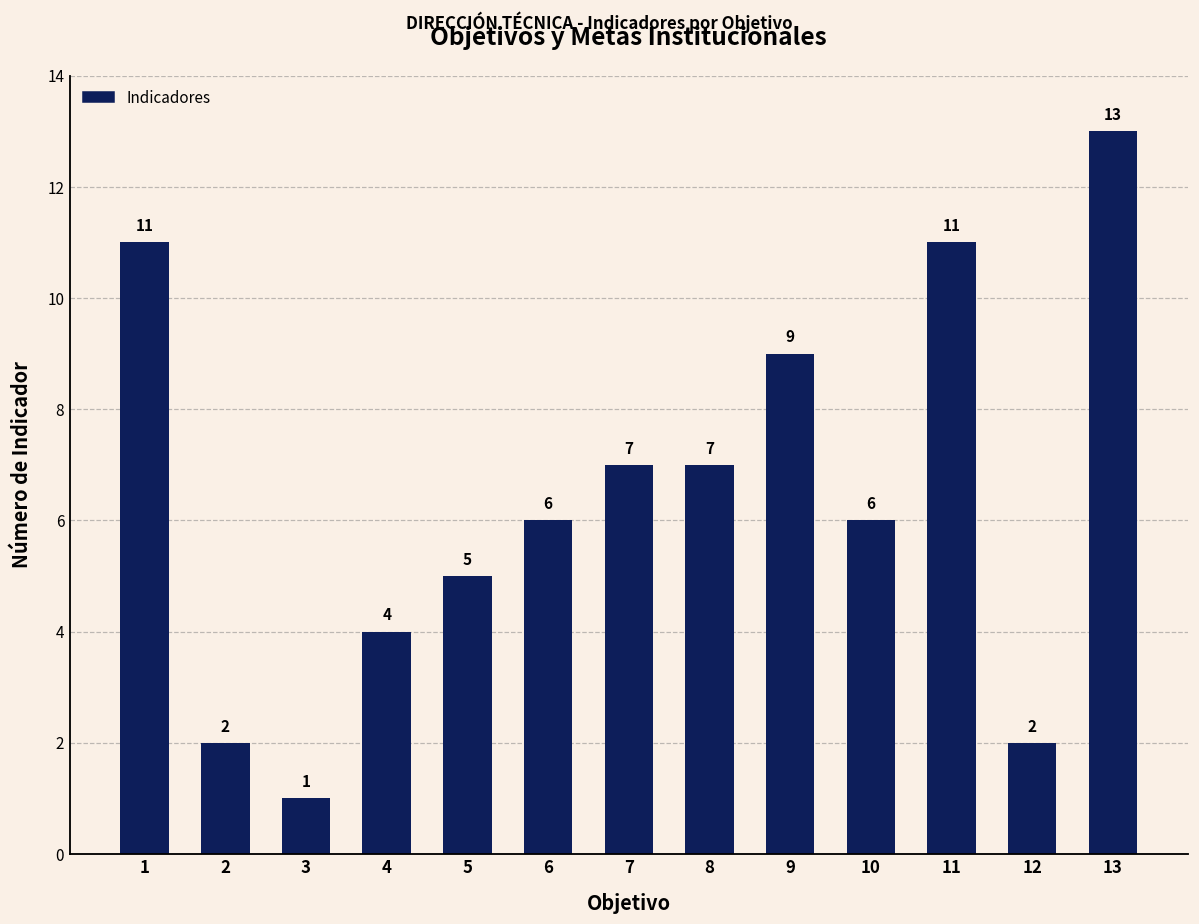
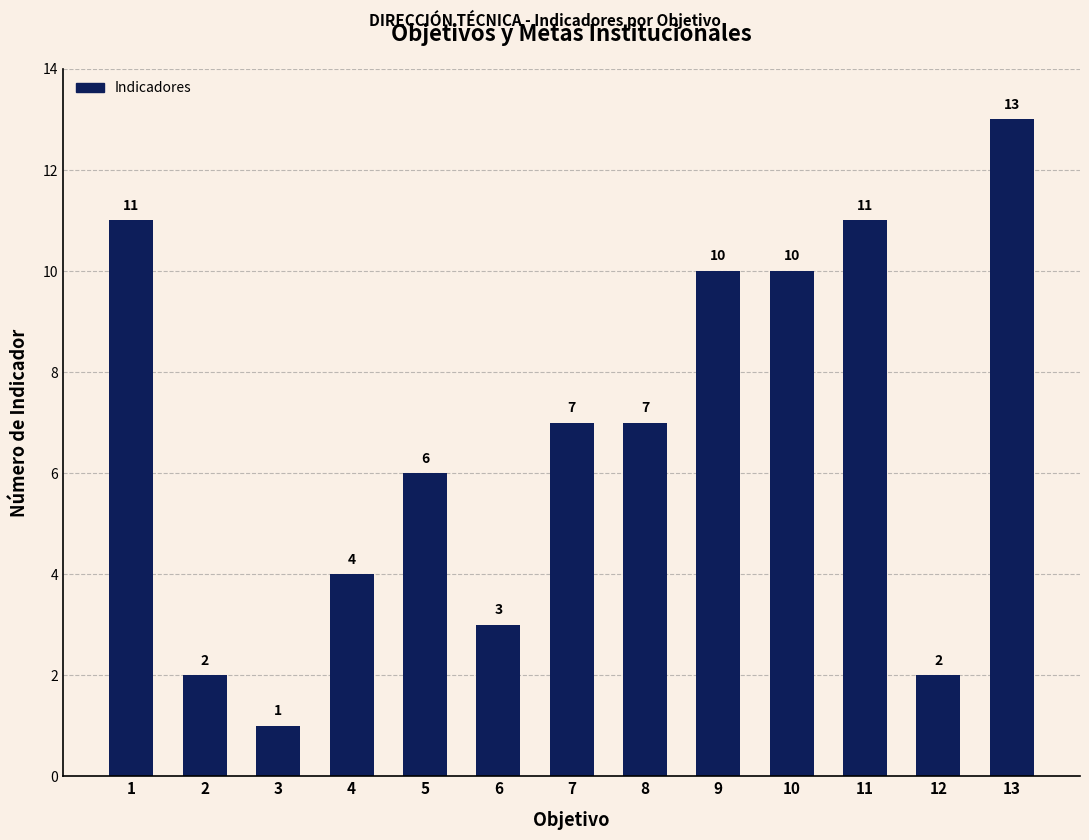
  {
    "1": 11,
    "2": 2,
    "3": 1,
    "4": 4,
-   "5": 5,
-   "6": 6,
+   "5": 6,
+   "6": 3,
    "7": 7,
    "8": 7,
-   "9": 9,
-   "10": 6,
+   "9": 10,
+   "10": 10,
    "11": 11,
    "12": 2,
    "13": 13
  }
